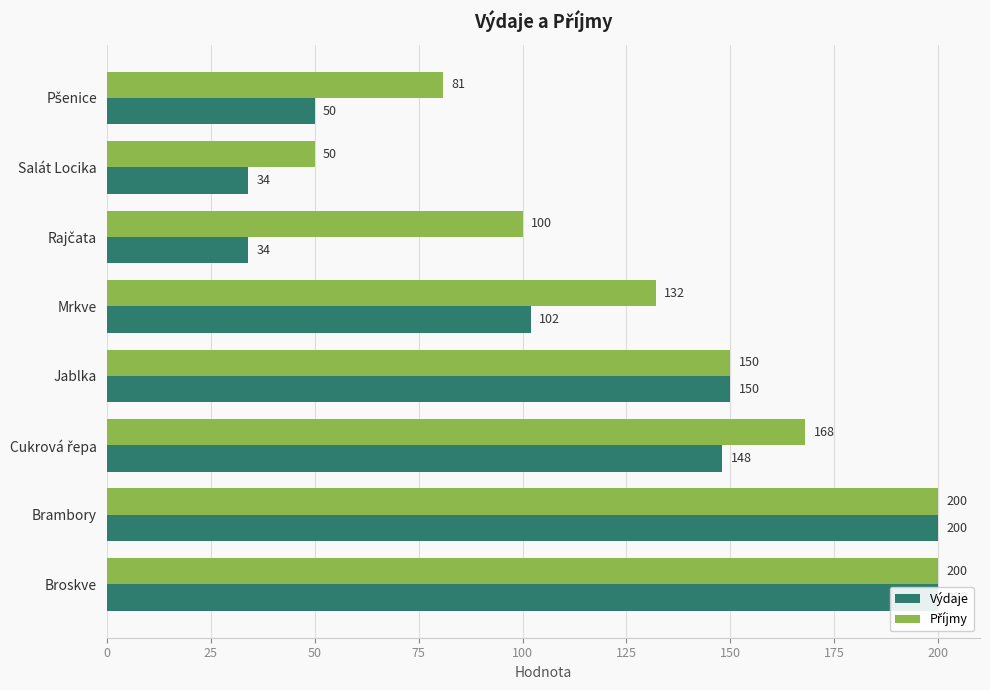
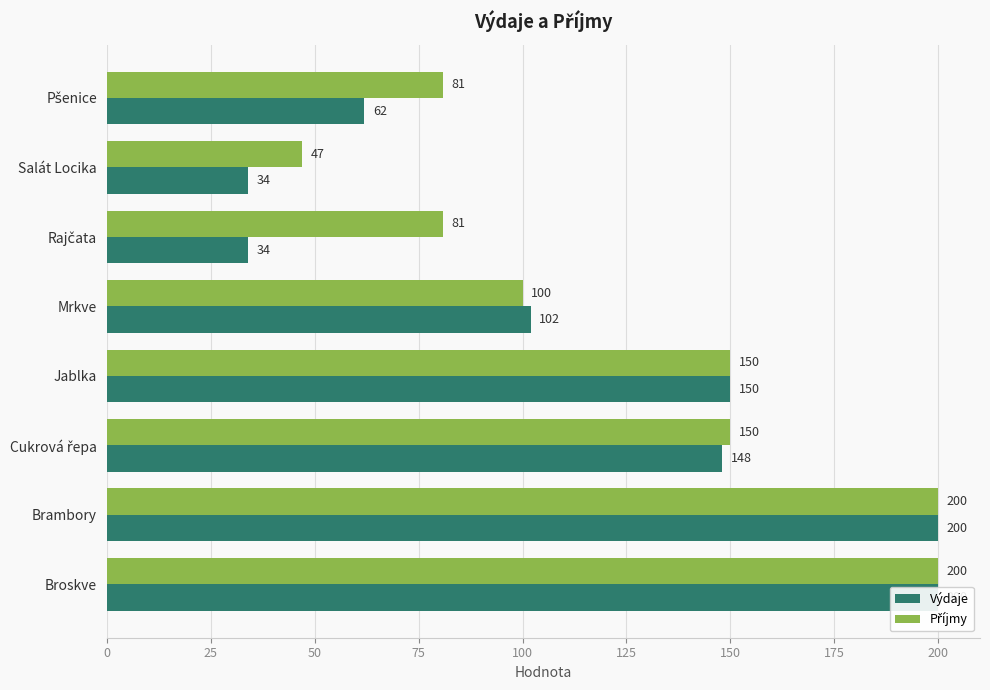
  {
    "Výdaje": {
-     "Pšenice": 50,
+     "Pšenice": 62,
      "Salát Locika": 34,
      "Rajčata": 34,
      "Mrkve": 102,
      "Jablka": 150,
      "Cukrová řepa": 148,
      "Brambory": 200
    },
    "Příjmy": {
      "Pšenice": 81,
-     "Salát Locika": 50,
-     "Rajčata": 100,
-     "Mrkve": 132,
+     "Salát Locika": 47,
+     "Rajčata": 81,
+     "Mrkve": 100,
      "Jablka": 150,
-     "Cukrová řepa": 168,
+     "Cukrová řepa": 150,
      "Brambory": 200,
      "Broskve": 200
    }
  }
